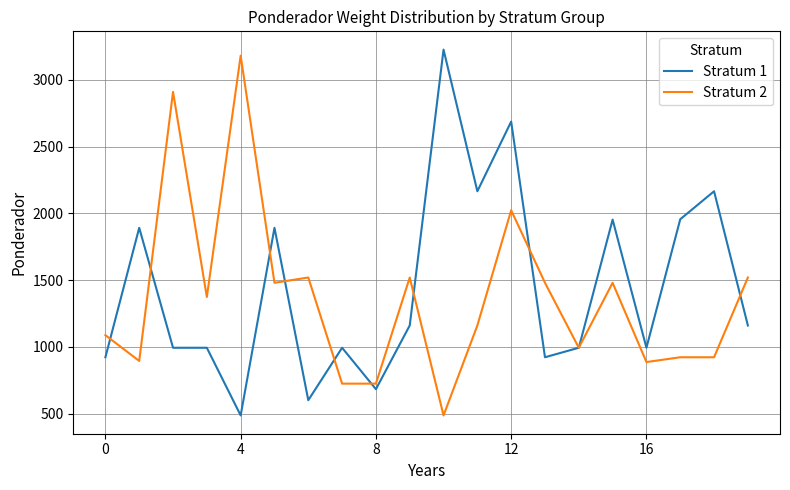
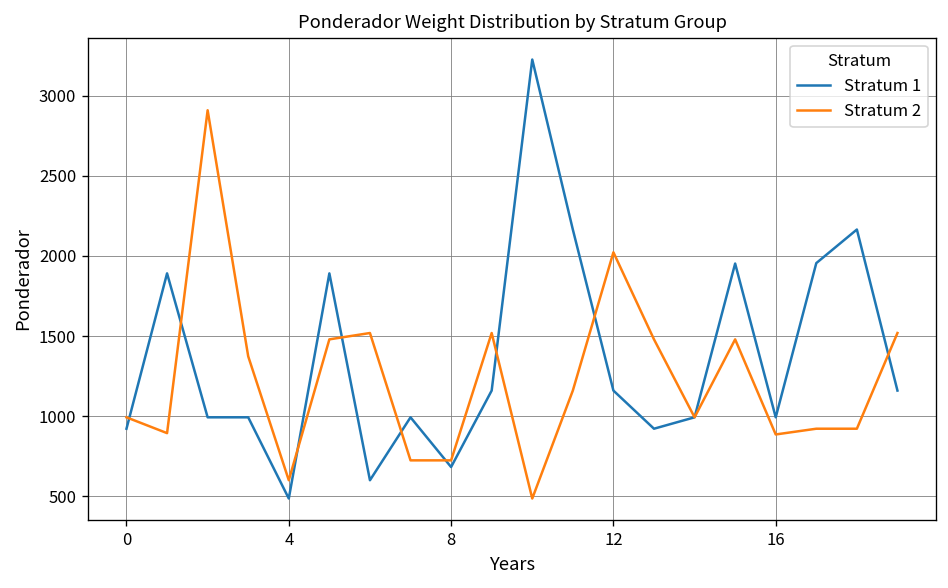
  {
    "Stratum 1": {
      "0": 920,
      "4": 490,
      "8": 680,
-     "12": 2690,
+     "12": 1160,
      "16": 990
    },
    "Stratum 2": {
-     "0": 1090,
-     "4": 3180,
+     "0": 990,
+     "4": 600,
      "8": 720,
      "12": 2020,
      "16": 890
    }
  }
